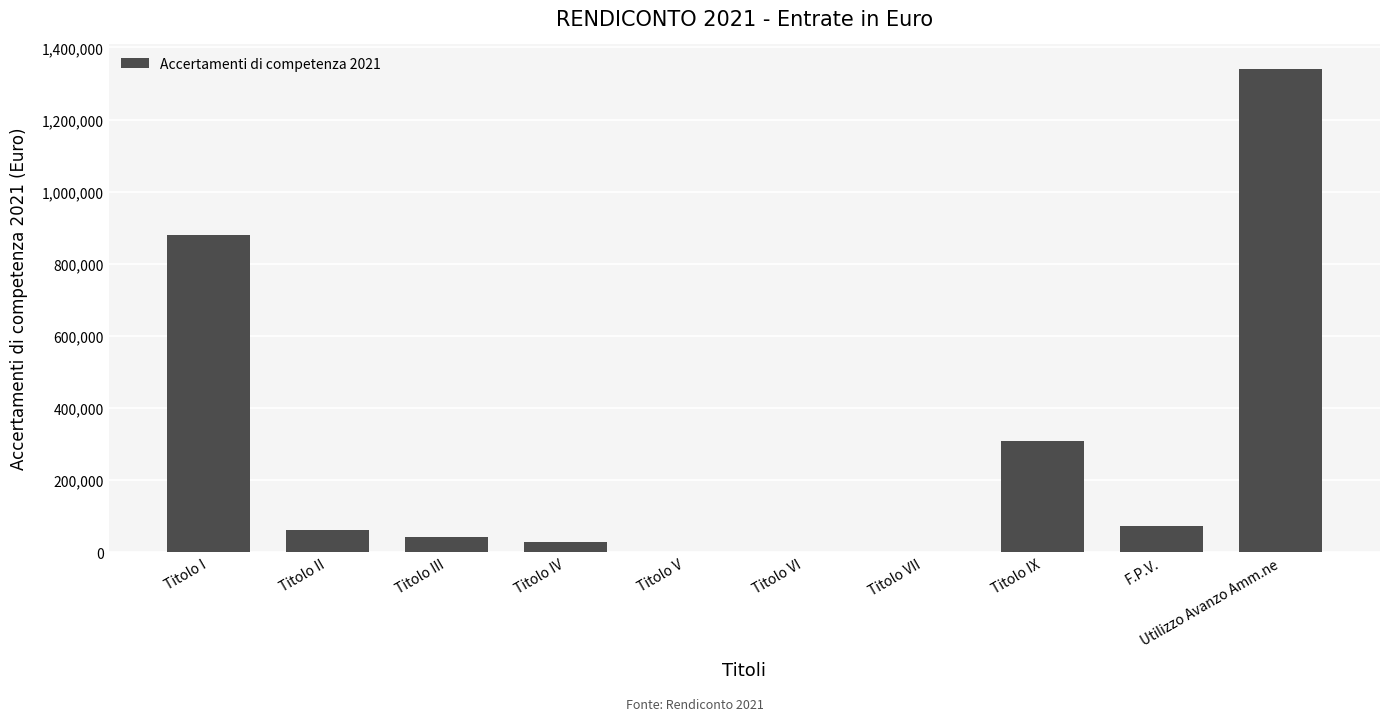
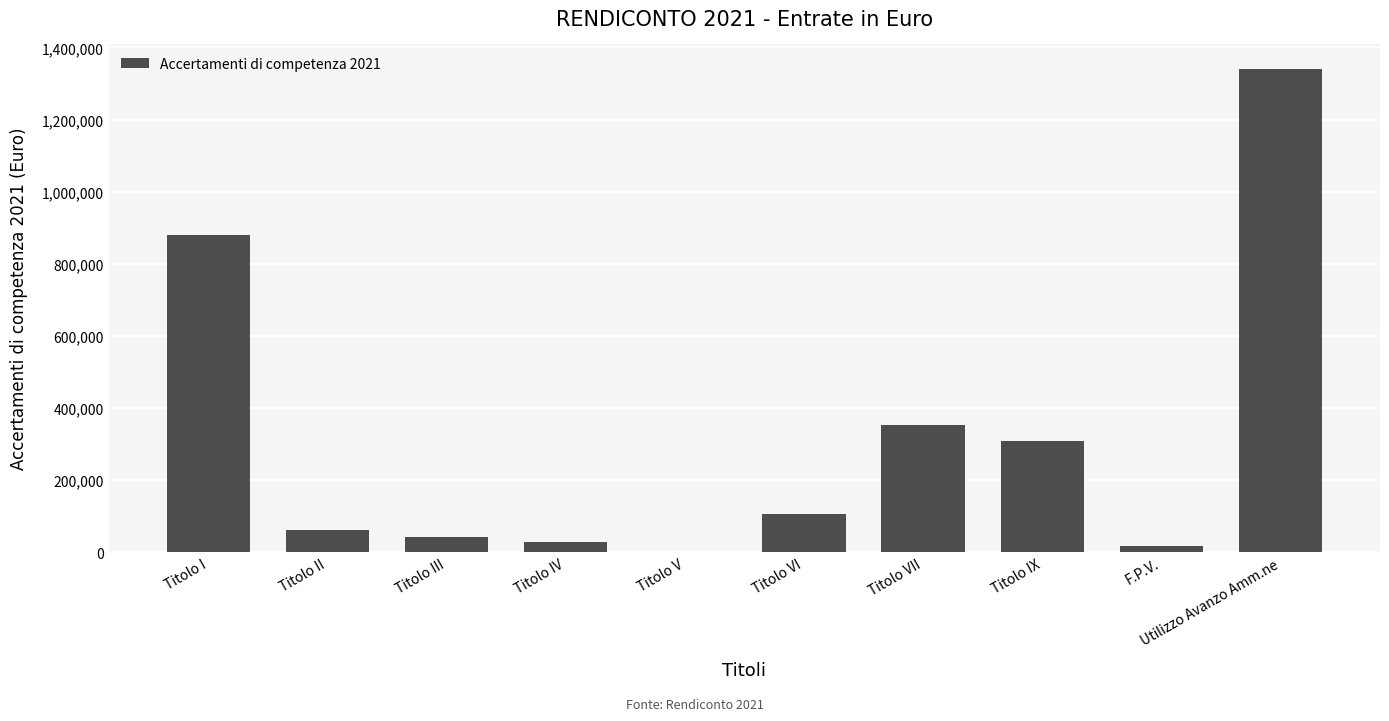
  {
    "Titolo I": "880,000",
    "Titolo II": "60,000",
    "Titolo III": "40,000",
    "Titolo IV": "30,000",
    "Titolo V": "0",
-   "Titolo VI": "0",
-   "Titolo VII": "0",
+   "Titolo VI": "100,000",
+   "Titolo VII": "350,000",
    "Titolo IX": "310,000",
-   "F.P.V.": "70,000",
+   "F.P.V.": "20,000",
    "Utilizzo Avanzo Amm.ne": "1,340,000"
  }
